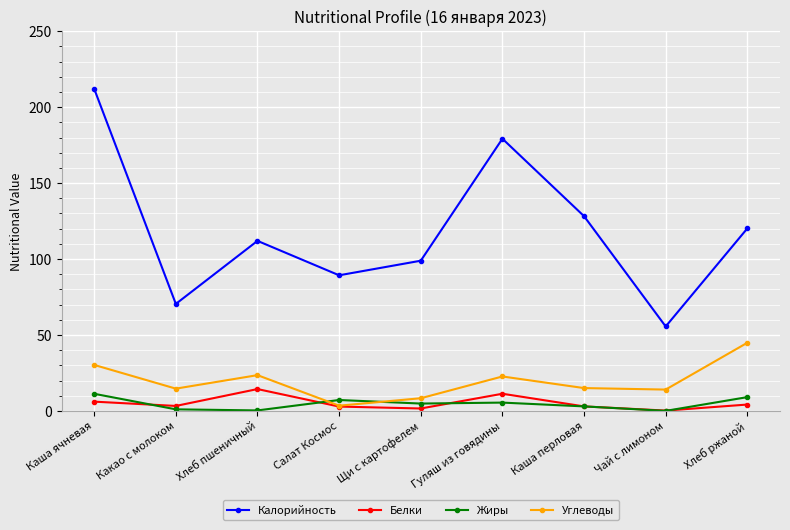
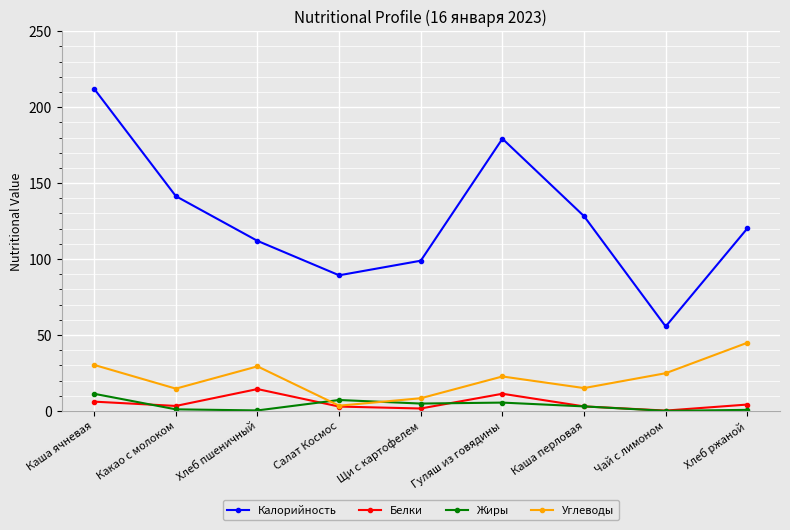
  {
    "Калорийность": {
      "Каша ячневая": 212,
-     "Какао с молоком": 70,
+     "Какао с молоком": 141,
      "Хлеб пшеничный": 112,
      "Салат Космос": 89,
      "Щи с картофелем": 99,
      "Гуляш из говядины": 179,
      "Каша перловая": 128,
      "Чай с лимоном": 56,
      "Хлеб ржаной": 120
    },
    "Белки": {
      "Каша ячневая": 6,
      "Какао с молоком": 3,
      "Хлеб пшеничный": 14,
      "Щи с картофелем": 2,
      "Гуляш из говядины": 11,
      "Хлеб ржаной": 4
    },
    "Жиры": {
      "Каша ячневая": 11,
      "Какао с молоком": 1,
      "Хлеб пшеничный": 0,
      "Салат Космос": 7,
      "Щи с картофелем": 5,
      "Гуляш из говядины": 6,
-     "Хлеб ржаной": 9
+     "Хлеб ржаной": 1
    },
    "Углеводы": {
      "Каша ячневая": 30,
      "Какао с молоком": 15,
-     "Хлеб пшеничный": 24,
+     "Хлеб пшеничный": 29,
      "Щи с картофелем": 8,
      "Гуляш из говядины": 23,
      "Каша перловая": 15,
-     "Чай с лимоном": 14,
+     "Чай с лимоном": 25,
      "Хлеб ржаной": 45
    }
  }
